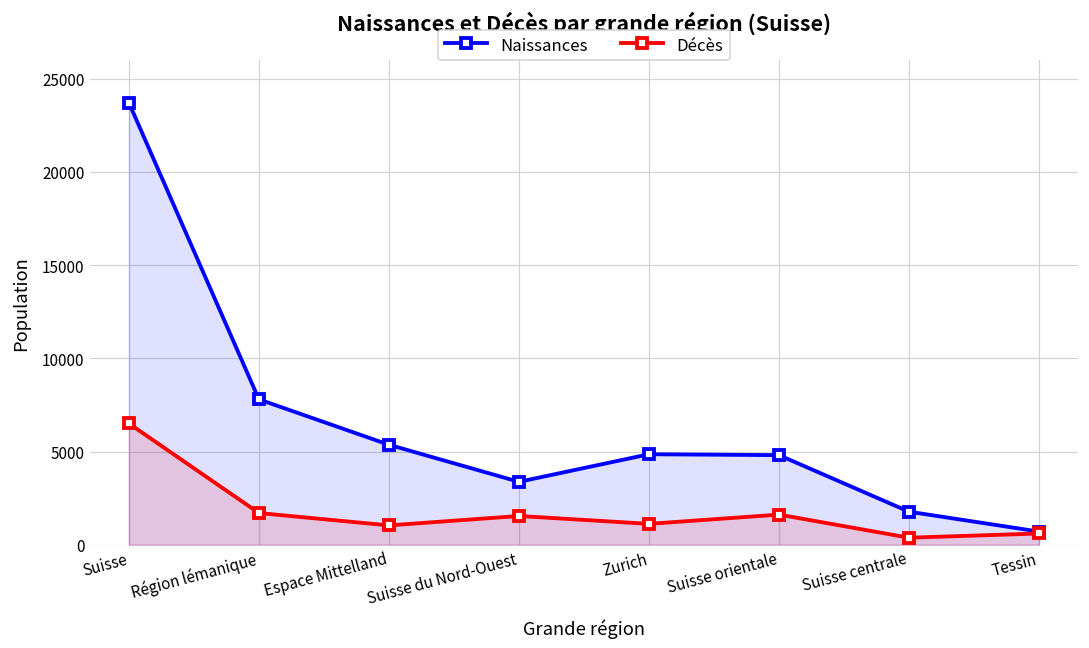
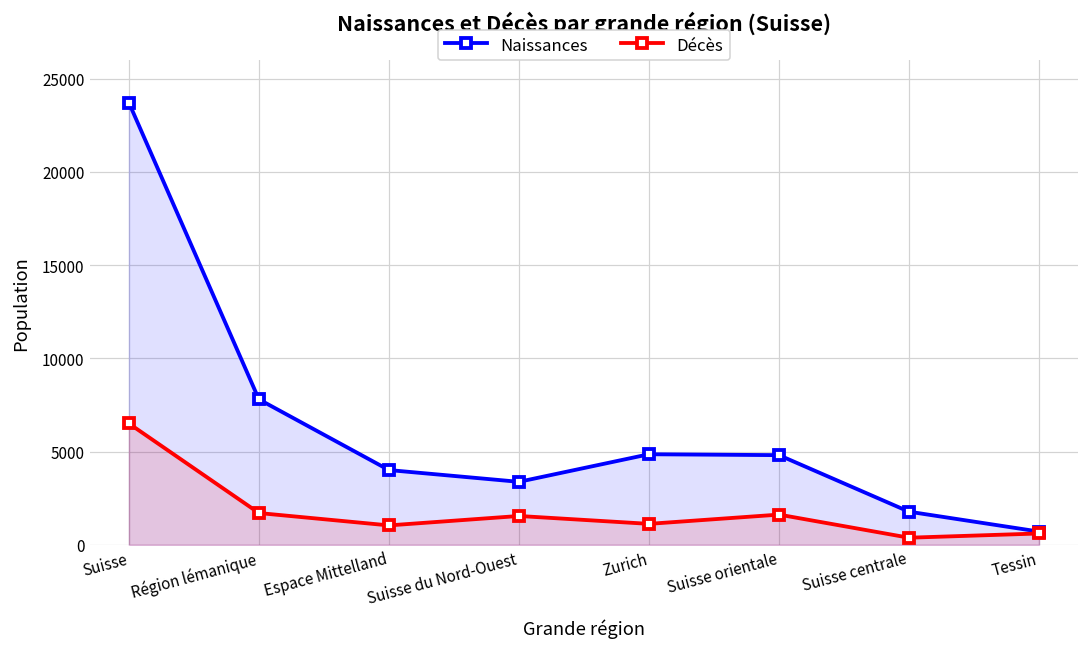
  {
    "Naissances": {
      "Suisse": 23700,
      "Région lémanique": 7800,
-     "Espace Mittelland": 5400,
+     "Espace Mittelland": 4000,
      "Suisse du Nord-Ouest": 3400,
      "Zurich": 4900,
      "Suisse orientale": 4800,
      "Suisse centrale": 1800
    },
    "Décès": {
      "Suisse": 6500,
      "Région lémanique": 1700,
      "Espace Mittelland": 1000,
      "Suisse du Nord-Ouest": 1500,
      "Zurich": 1100,
      "Suisse orientale": 1600,
      "Suisse centrale": 400
    }
  }
